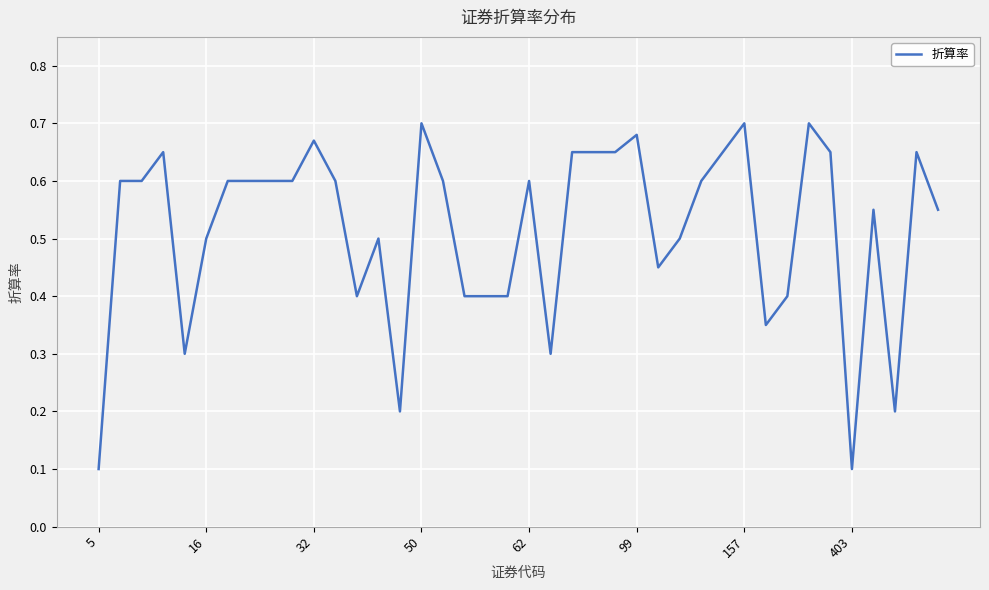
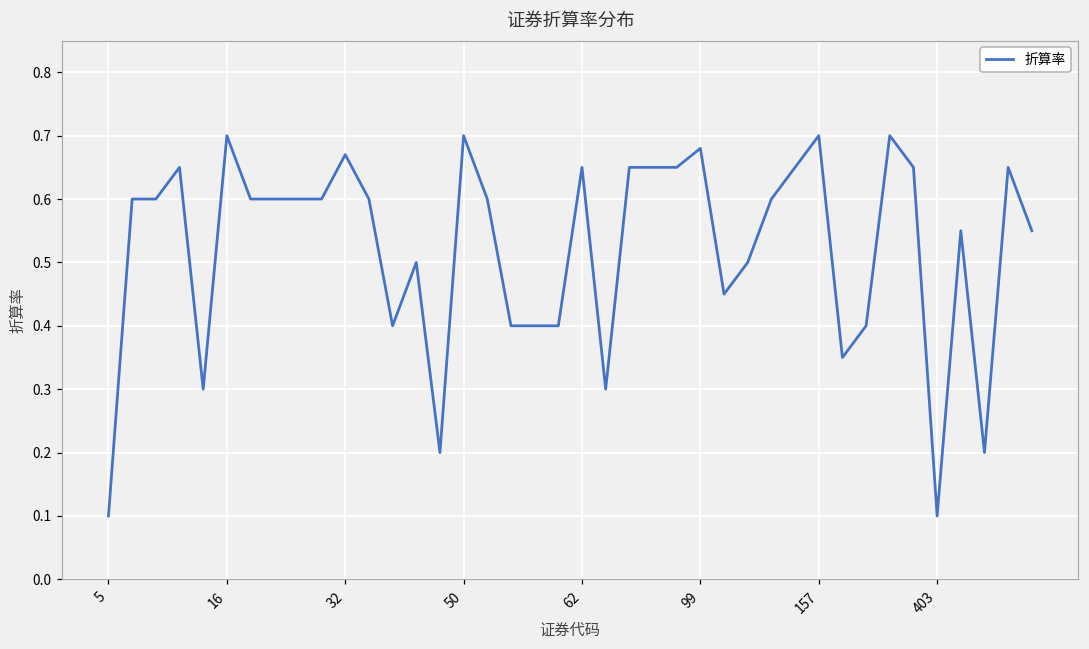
  {
    "5": 0.10,
-   "16": 0.5,
+   "16": 0.7,
    "32": 0.67,
    "50": 0.70,
-   "62": 0.60,
+   "62": 0.65,
    "99": 0.68,
    "157": 0.70,
    "403": 0.10
  }
